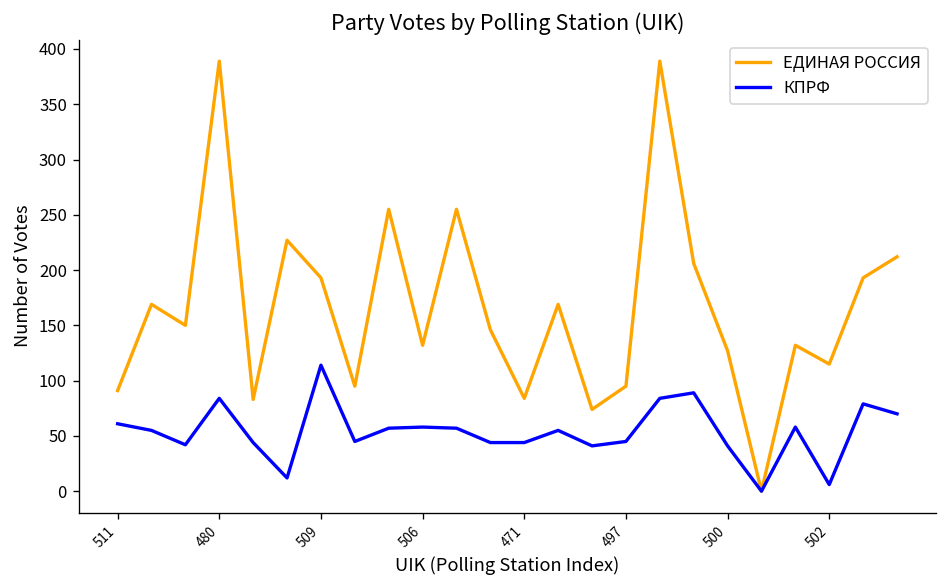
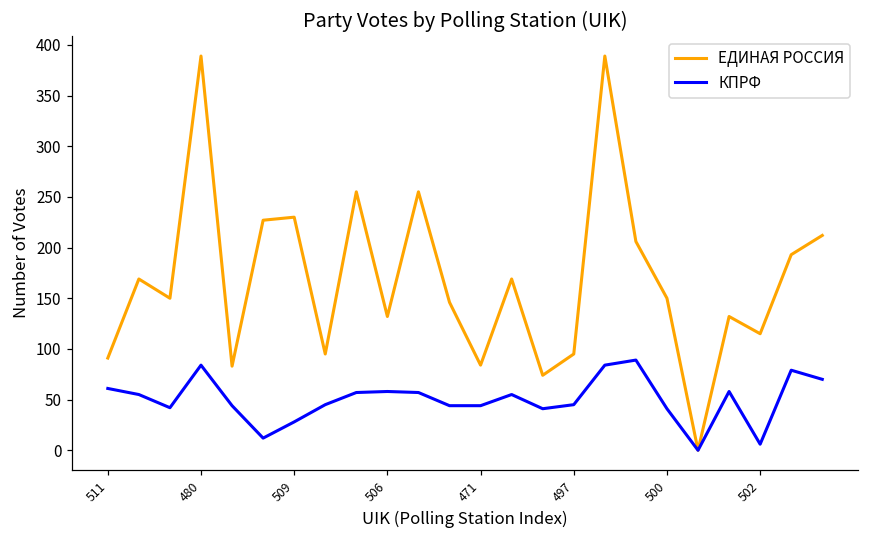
  {
    "ЕДИНАЯ РОССИЯ": {
      "511": 90,
-     "509": 190,
+     "509": 230,
      "471": 80,
-     "500": 130,
+     "500": 150,
      "502": 120
    },
    "КПРФ": {
      "511": 60,
-     "509": 110,
+     "509": 30,
      "471": 40,
      "500": 40,
      "502": 10
    }
  }
